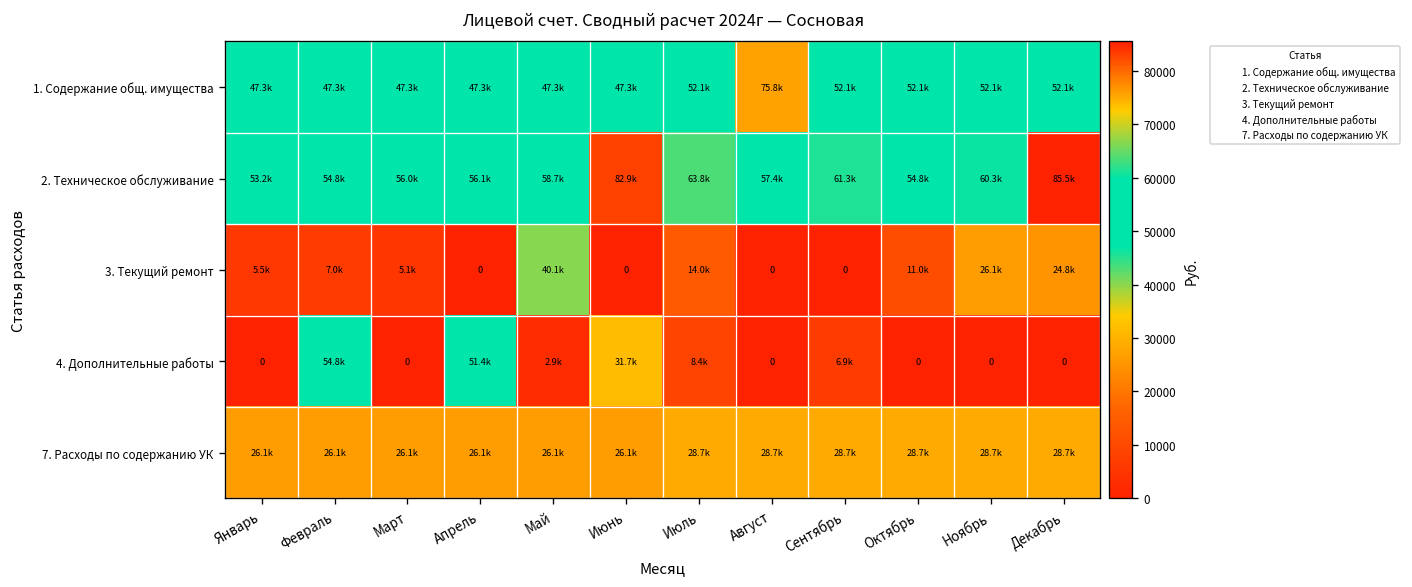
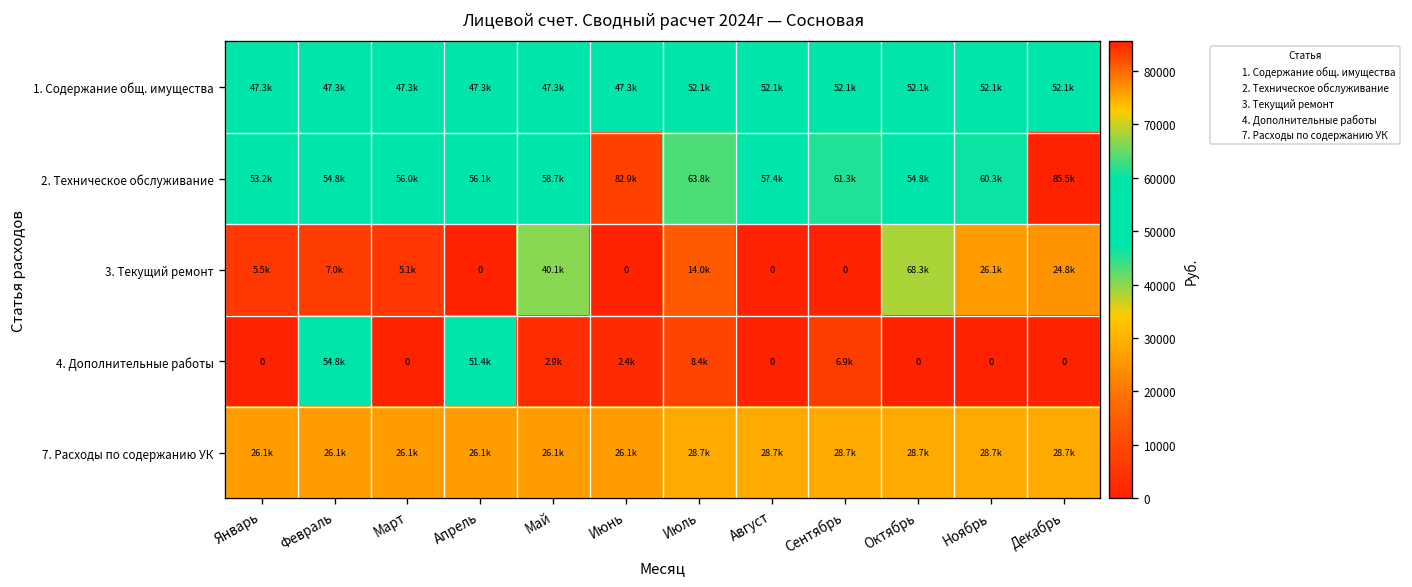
  {
    "1. Содержание общ. имущества": {
      "Январь": "47.3k",
      "Февраль": "47.3k",
      "Март": "47.3k",
      "Апрель": "47.3k",
      "Май": "47.3k",
      "Июнь": "47.3k",
      "Июль": "52.1k",
-     "Август": "75.8k",
+     "Август": "52.1k",
      "Сентябрь": "52.1k",
      "Октябрь": "52.1k",
      "Ноябрь": "52.1k",
      "Декабрь": "52.1k"
    },
    "2. Техническое обслуживание": {
      "Январь": "53.2k",
      "Февраль": "54.8k",
      "Март": "56.0k",
      "Апрель": "56.1k",
      "Май": "58.7k",
      "Июнь": "82.9k",
      "Июль": "63.8k",
      "Август": "57.4k",
      "Сентябрь": "61.3k",
      "Октябрь": "54.8k",
      "Ноябрь": "60.3k",
      "Декабрь": "85.5k"
    },
    "3. Текущий ремонт": {
      "Январь": "5.5k",
      "Февраль": "7.0k",
      "Март": "5.1k",
      "Апрель": "0",
      "Май": "40.1k",
      "Июнь": "0",
      "Июль": "14.0k",
      "Август": "0",
      "Сентябрь": "0",
-     "Октябрь": "11.0k",
+     "Октябрь": "68.3k",
      "Ноябрь": "26.1k",
      "Декабрь": "24.8k"
    },
    "4. Дополнительные работы": {
      "Январь": "0",
      "Февраль": "54.8k",
      "Март": "0",
      "Апрель": "51.4k",
      "Май": "2.9k",
-     "Июнь": "31.7k",
+     "Июнь": "2.4k",
      "Июль": "8.4k",
      "Август": "0",
      "Сентябрь": "6.9k",
      "Октябрь": "0",
      "Ноябрь": "0",
      "Декабрь": "0"
    },
    "7. Расходы по содержанию УК": {
      "Январь": "26.1k",
      "Февраль": "26.1k",
      "Март": "26.1k",
      "Апрель": "26.1k",
      "Май": "26.1k",
      "Июнь": "26.1k",
      "Июль": "28.7k",
      "Август": "28.7k",
      "Сентябрь": "28.7k",
      "Октябрь": "28.7k",
      "Ноябрь": "28.7k",
      "Декабрь": "28.7k"
    }
  }
